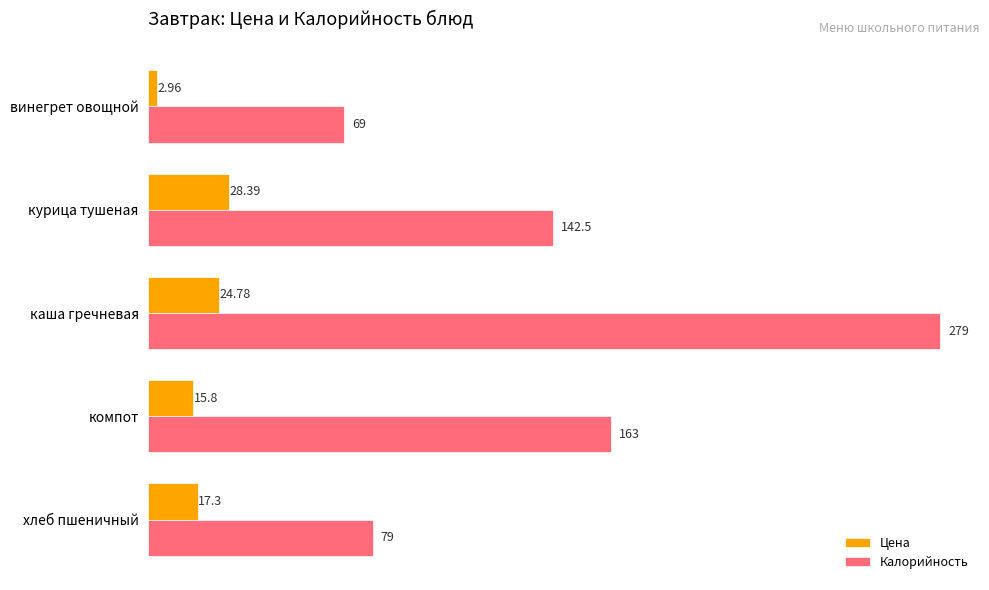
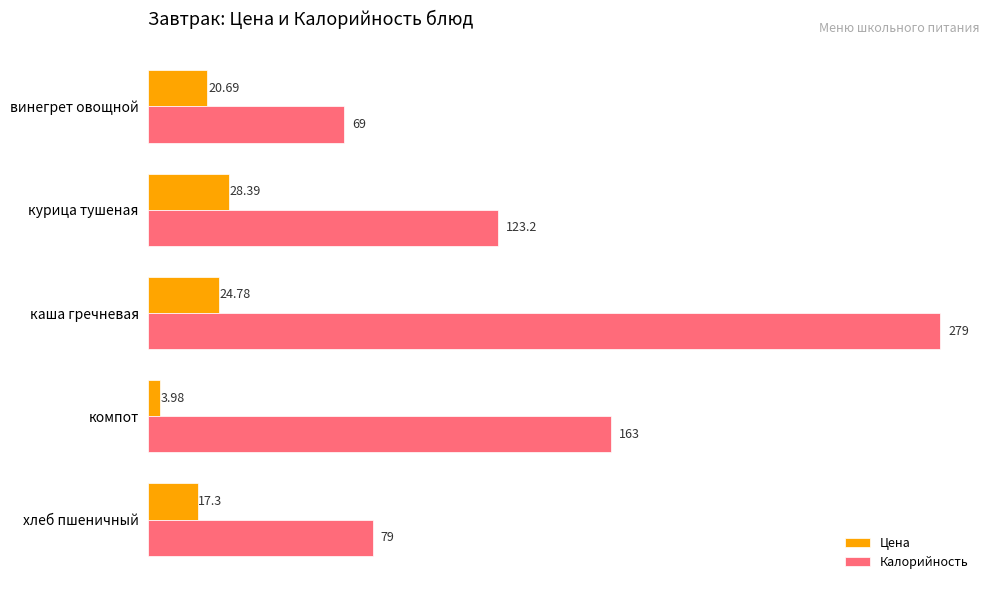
  {
    "Цена": {
-     "винегрет овощной": 2.96,
+     "винегрет овощной": 20.69,
      "курица тушеная": 28.39,
      "каша гречневая": 24.78,
-     "компот": 15.8,
+     "компот": 3.98,
      "хлеб пшеничный": 17.3
    },
    "Калорийность": {
      "винегрет овощной": 69,
-     "курица тушеная": 142.5,
+     "курица тушеная": 123.2,
      "каша гречневая": 279,
      "компот": 163,
      "хлеб пшеничный": 79
    }
  }
